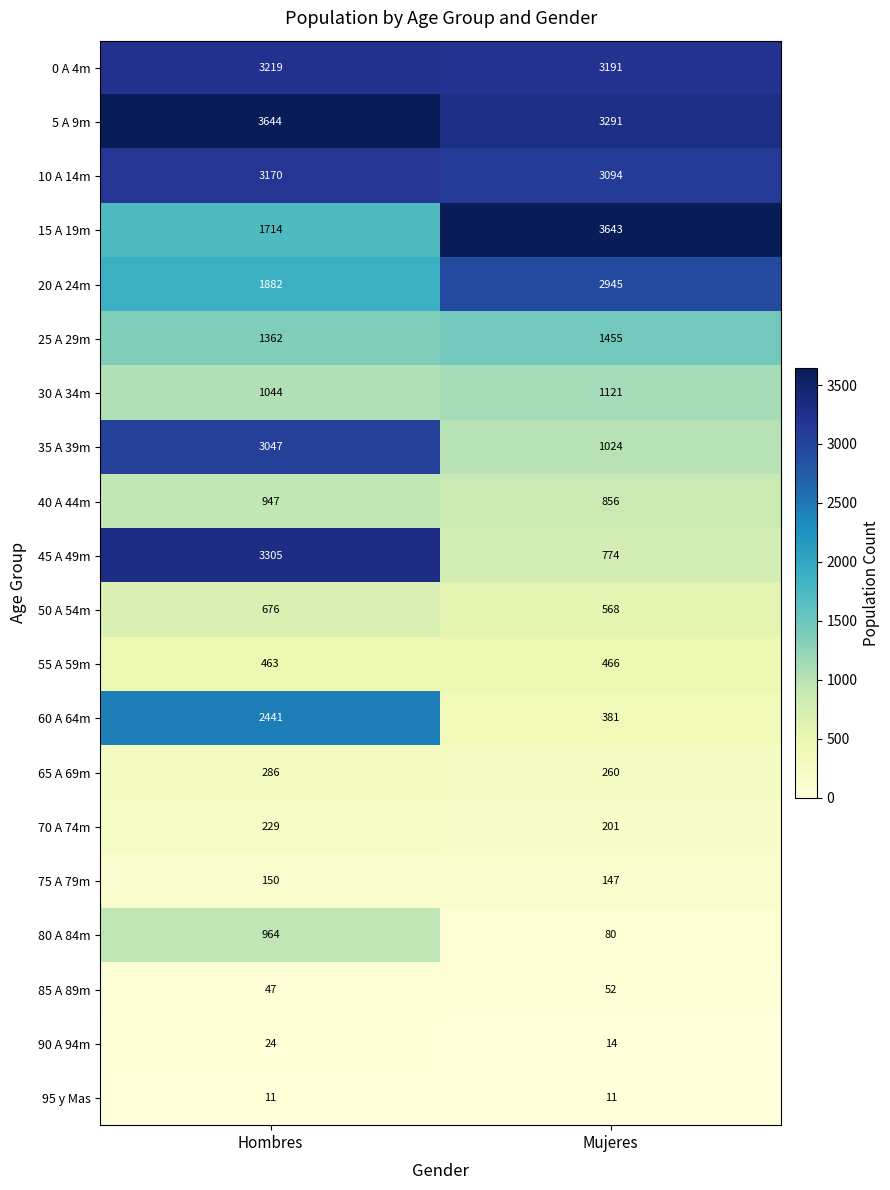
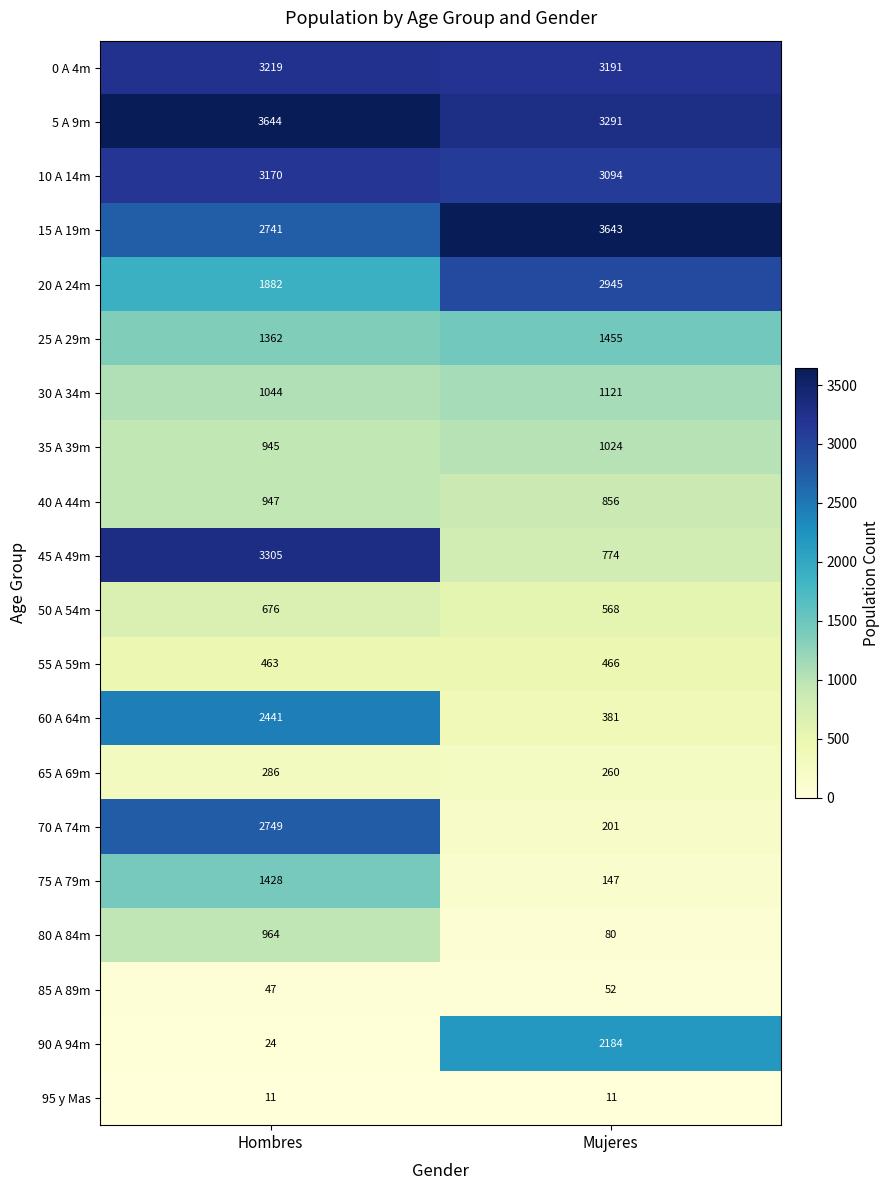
  {
    "0 A 4m": {
      "Hombres": 3219,
      "Mujeres": 3191
    },
    "5 A 9m": {
      "Hombres": 3644,
      "Mujeres": 3291
    },
    "10 A 14m": {
      "Hombres": 3170,
      "Mujeres": 3094
    },
    "15 A 19m": {
-     "Hombres": 1714,
+     "Hombres": 2741,
      "Mujeres": 3643
    },
    "20 A 24m": {
      "Hombres": 1882,
      "Mujeres": 2945
    },
    "25 A 29m": {
      "Hombres": 1362,
      "Mujeres": 1455
    },
    "30 A 34m": {
      "Hombres": 1044,
      "Mujeres": 1121
    },
    "35 A 39m": {
-     "Hombres": 3047,
+     "Hombres": 945,
      "Mujeres": 1024
    },
    "40 A 44m": {
      "Hombres": 947,
      "Mujeres": 856
    },
    "45 A 49m": {
      "Hombres": 3305,
      "Mujeres": 774
    },
    "50 A 54m": {
      "Hombres": 676,
      "Mujeres": 568
    },
    "55 A 59m": {
      "Hombres": 463,
      "Mujeres": 466
    },
    "60 A 64m": {
      "Hombres": 2441,
      "Mujeres": 381
    },
    "65 A 69m": {
      "Hombres": 286,
      "Mujeres": 260
    },
    "70 A 74m": {
-     "Hombres": 229,
+     "Hombres": 2749,
      "Mujeres": 201
    },
    "75 A 79m": {
-     "Hombres": 150,
+     "Hombres": 1428,
      "Mujeres": 147
    },
    "80 A 84m": {
      "Hombres": 964,
      "Mujeres": 80
    },
    "85 A 89m": {
      "Hombres": 47,
      "Mujeres": 52
    },
    "90 A 94m": {
      "Hombres": 24,
-     "Mujeres": 14
+     "Mujeres": 2184
    },
    "95 y Mas": {
      "Hombres": 11,
      "Mujeres": 11
    }
  }
